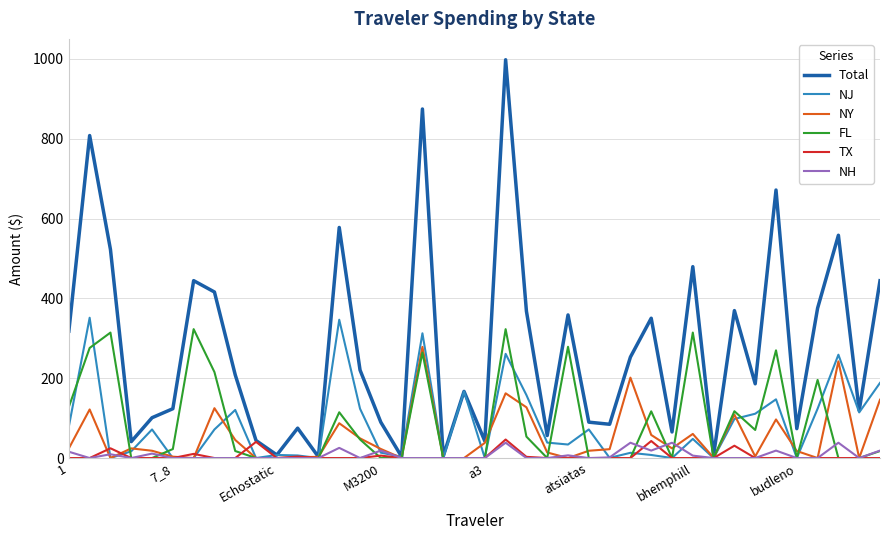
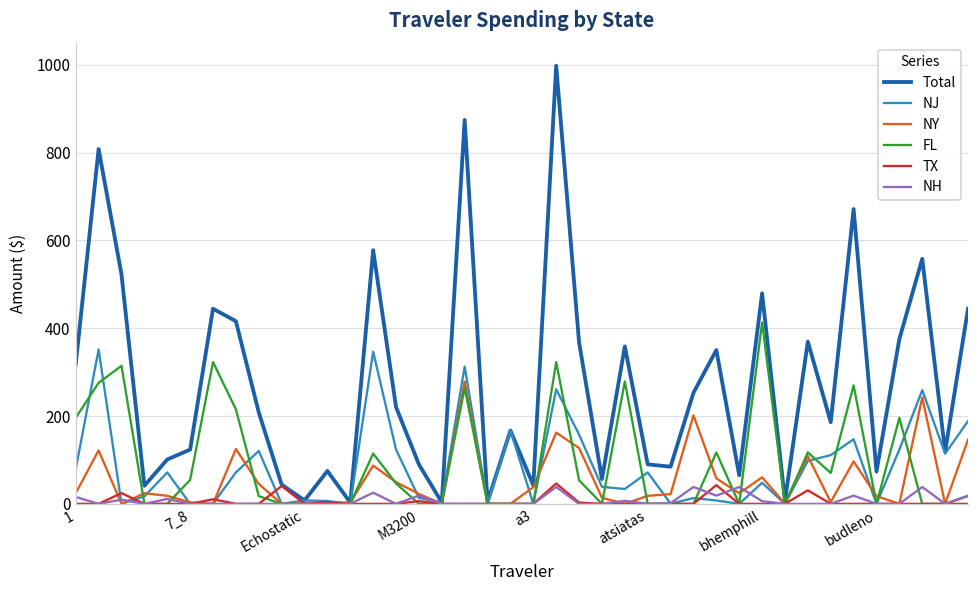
  {
    "FL": {
-     "1": 130,
-     "7_8": 20,
-     "bhemphill": 310
+     "1": 200,
+     "7_8": 50,
+     "bhemphill": 410
    },
    "NH": {
      "1": 20
    }
  }
